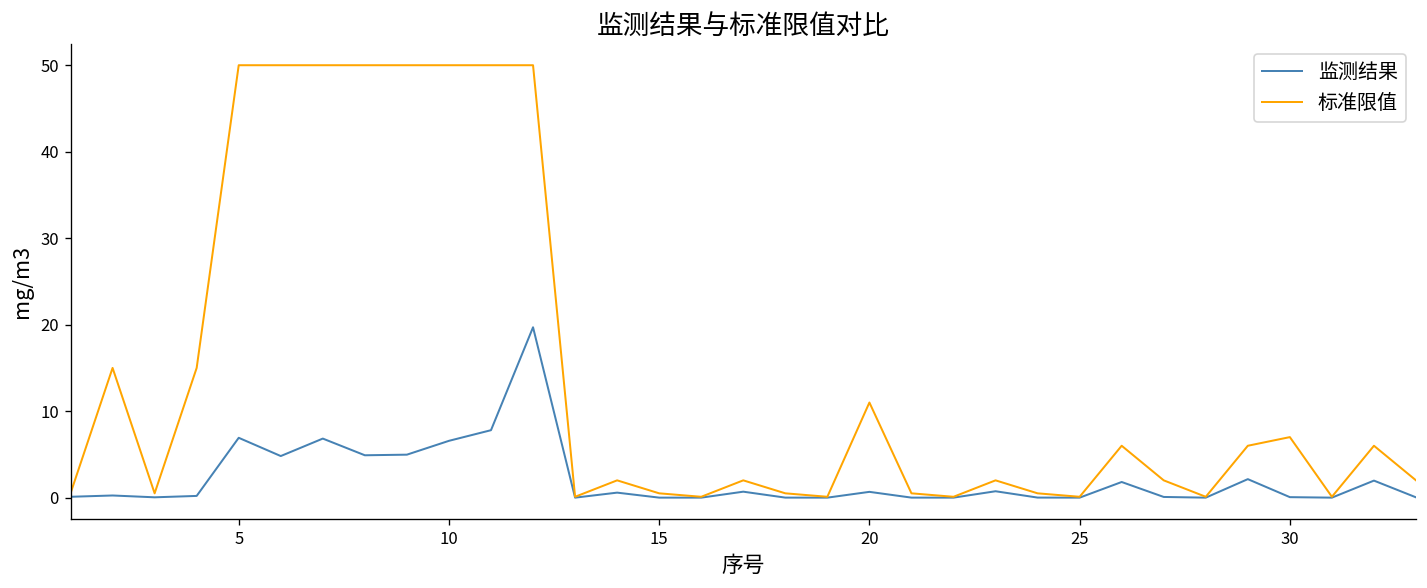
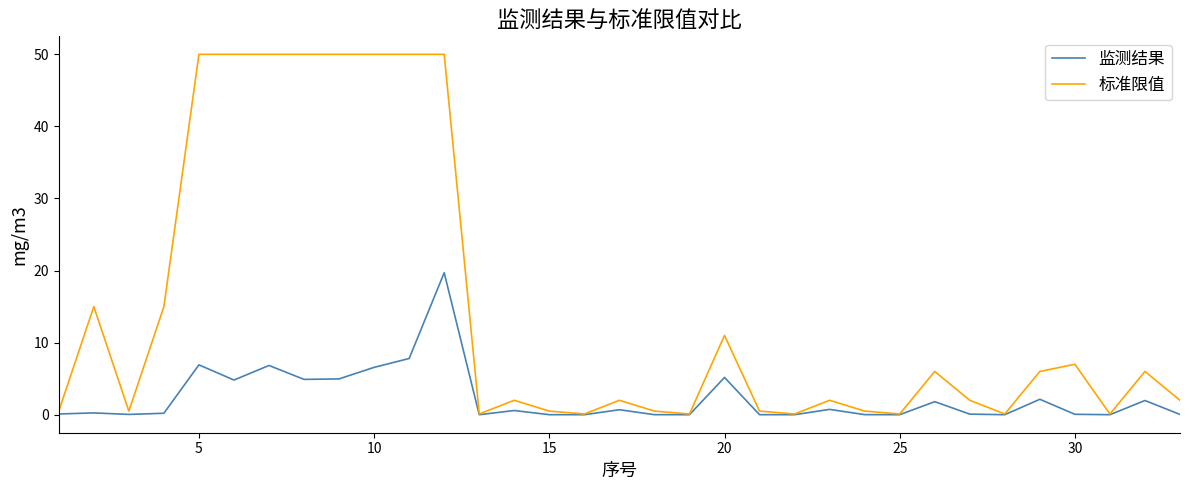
  {
    "监测结果": {
      "5": 7,
      "10": 7,
      "15": 0,
-     "20": 1,
+     "20": 5,
      "30": 0
    },
    "标准限值": {
      "5": 50,
      "10": 50,
      "15": 1,
      "20": 11,
      "30": 7
    }
  }
